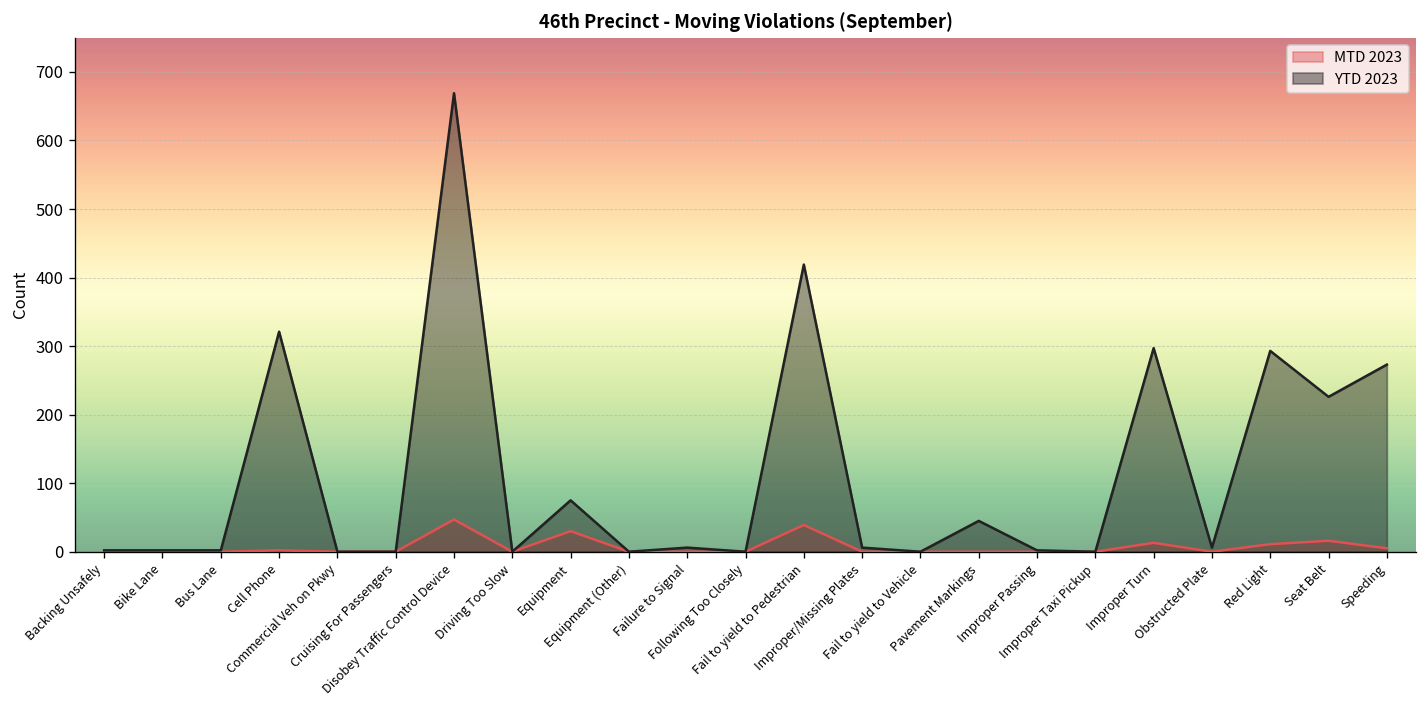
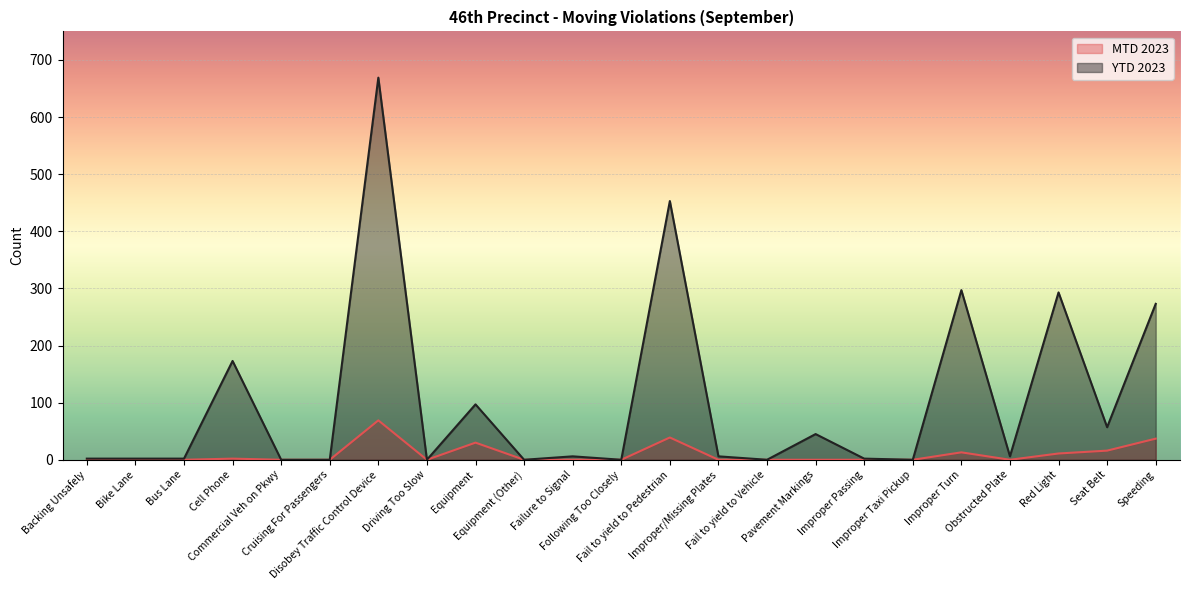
  {
    "MTD 2023": {
      "Cell Phone": 0,
-     "Disobey Traffic Control Device": 50,
+     "Disobey Traffic Control Device": 70,
      "Equipment": 30,
      "Failure to Signal": 0,
      "Fail to yield to Pedestrian": 40,
      "Improper/Missing Plates": 0,
      "Pavement Markings": 0,
      "Improper Turn": 10,
      "Obstructed Plate": 0,
      "Red Light": 10,
      "Seat Belt": 20,
-     "Speeding": 10
+     "Speeding": 40
    },
    "YTD 2023": {
-     "Cell Phone": 320,
+     "Cell Phone": 170,
      "Disobey Traffic Control Device": 670,
-     "Equipment": 80,
+     "Equipment": 100,
      "Failure to Signal": 10,
-     "Fail to yield to Pedestrian": 420,
+     "Fail to yield to Pedestrian": 450,
      "Improper/Missing Plates": 10,
      "Pavement Markings": 50,
      "Improper Turn": 300,
      "Obstructed Plate": 10,
      "Red Light": 290,
-     "Seat Belt": 230,
+     "Seat Belt": 60,
      "Speeding": 270
    }
  }
